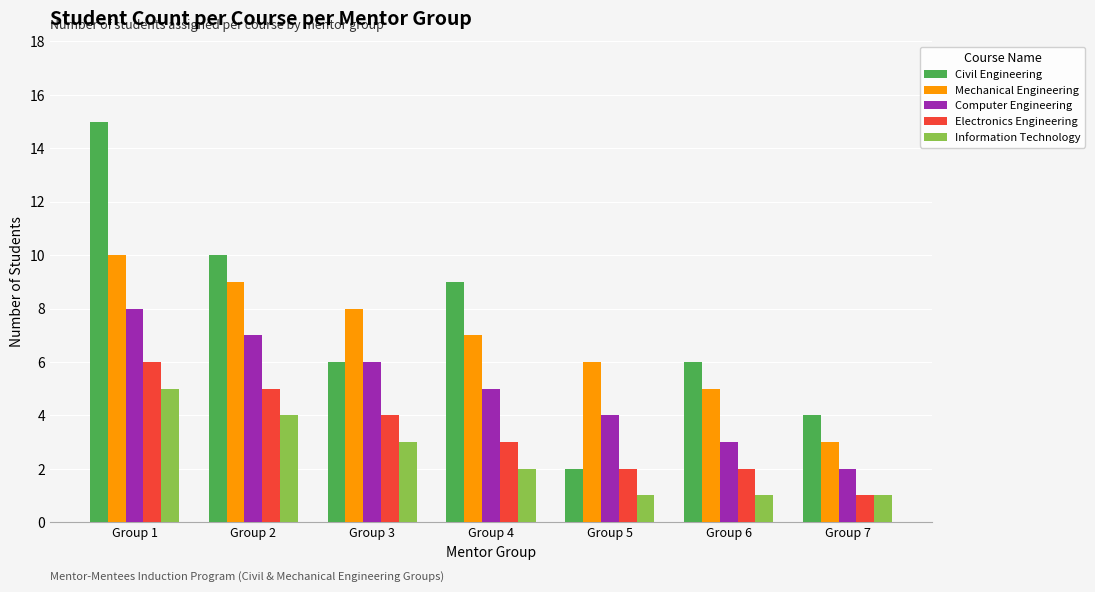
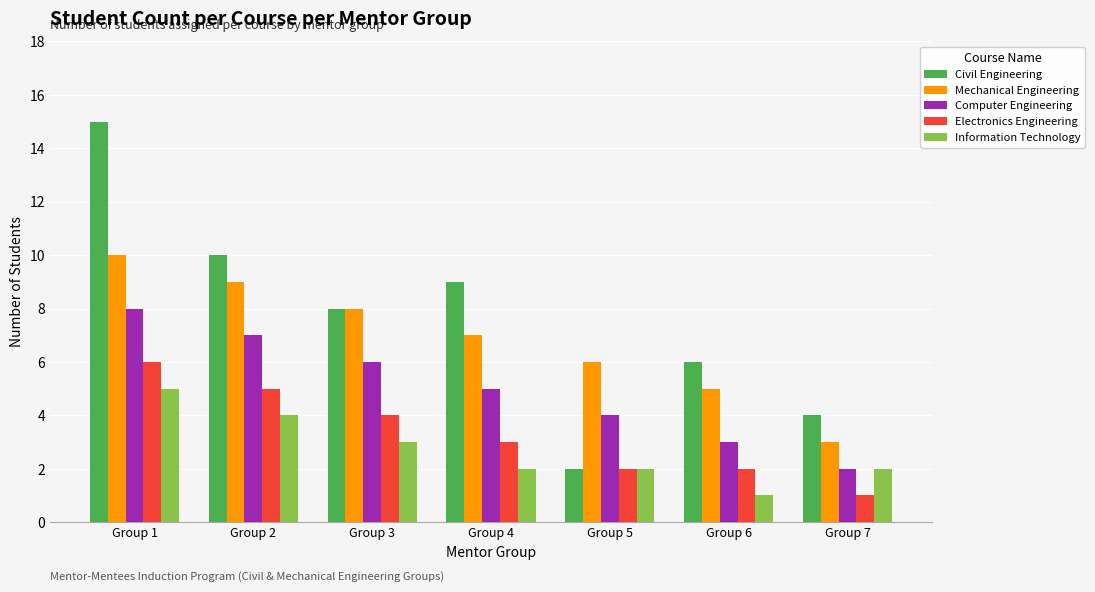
  {
    "Civil Engineering": {
      "Group 1": 15,
      "Group 2": 10,
-     "Group 3": 6,
+     "Group 3": 8,
      "Group 4": 9,
      "Group 5": 2,
      "Group 6": 6,
      "Group 7": 4
    },
    "Mechanical Engineering": {
      "Group 1": 10,
      "Group 2": 9,
      "Group 3": 8,
      "Group 4": 7,
      "Group 5": 6,
      "Group 6": 5,
      "Group 7": 3
    },
    "Computer Engineering": {
      "Group 1": 8,
      "Group 2": 7,
      "Group 3": 6,
      "Group 4": 5,
      "Group 5": 4,
      "Group 6": 3,
      "Group 7": 2
    },
    "Electronics Engineering": {
      "Group 1": 6,
      "Group 2": 5,
      "Group 3": 4,
      "Group 4": 3,
      "Group 5": 2,
      "Group 6": 2,
      "Group 7": 1
    },
    "Information Technology": {
      "Group 1": 5,
      "Group 2": 4,
      "Group 3": 3,
      "Group 4": 2,
-     "Group 5": 1,
+     "Group 5": 2,
      "Group 6": 1,
-     "Group 7": 1
+     "Group 7": 2
    }
  }
